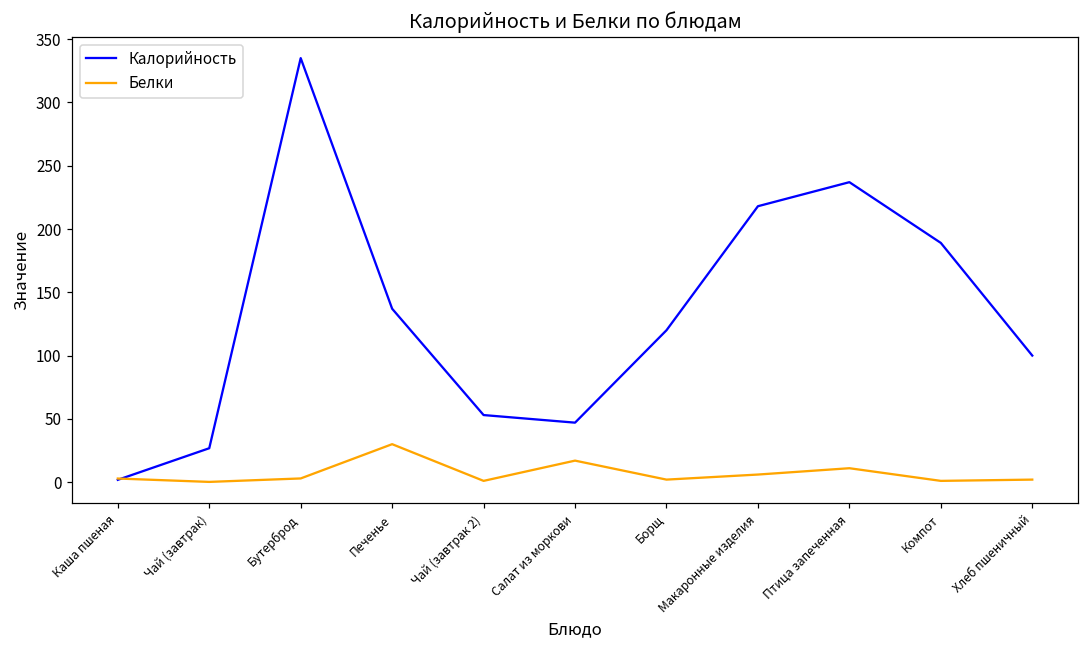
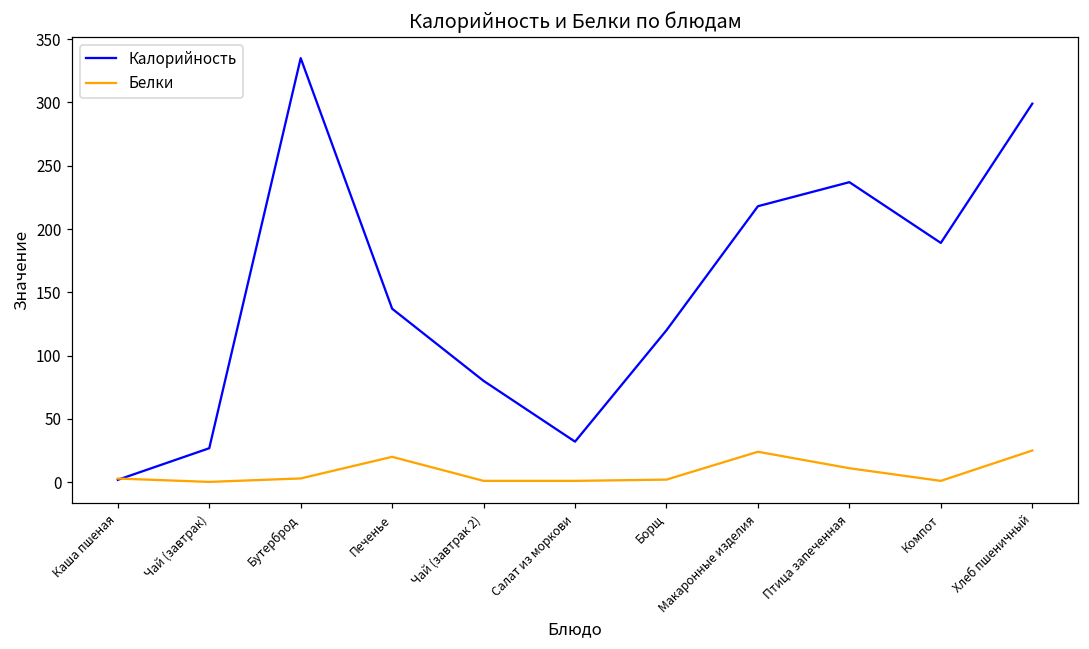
  {
    "Калорийность": {
      "Чай (завтрак)": 27,
      "Бутерброд": 335,
      "Печенье": 137,
-     "Чай (завтрак 2)": 53,
-     "Салат из моркови": 47,
+     "Чай (завтрак 2)": 80,
+     "Салат из моркови": 32,
      "Борщ": 120,
      "Макаронные изделия": 218,
      "Птица запеченная": 237,
      "Компот": 189,
-     "Хлеб пшеничный": 100
+     "Хлеб пшеничный": 299
    },
    "Белки": {
      "Чай (завтрак)": 0,
      "Бутерброд": 3,
-     "Печенье": 30,
+     "Печенье": 20,
      "Чай (завтрак 2)": 1,
-     "Салат из моркови": 17,
+     "Салат из моркови": 1,
      "Борщ": 2,
-     "Макаронные изделия": 6,
+     "Макаронные изделия": 24,
      "Птица запеченная": 11,
      "Компот": 1,
-     "Хлеб пшеничный": 2
+     "Хлеб пшеничный": 25
    }
  }
